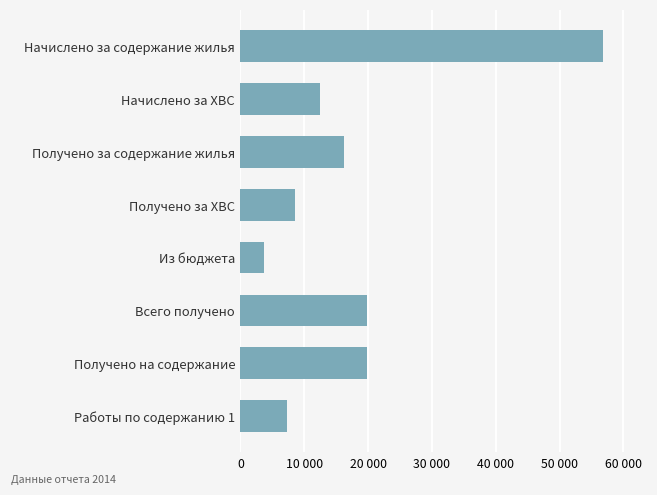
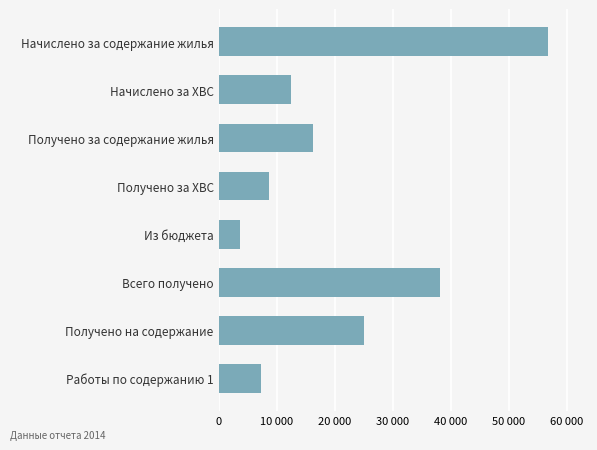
  {
    "Начислено за содержание жилья": 57000,
    "Начислено за ХВС": 12000,
    "Получено за содержание жилья": 16000,
    "Получено за ХВС": 9000,
    "Из бюджета": 4000,
-   "Всего получено": 20000,
-   "Получено на содержание": 20000,
+   "Всего получено": 38000,
+   "Получено на содержание": 25000,
    "Работы по содержанию 1": 7000
  }
